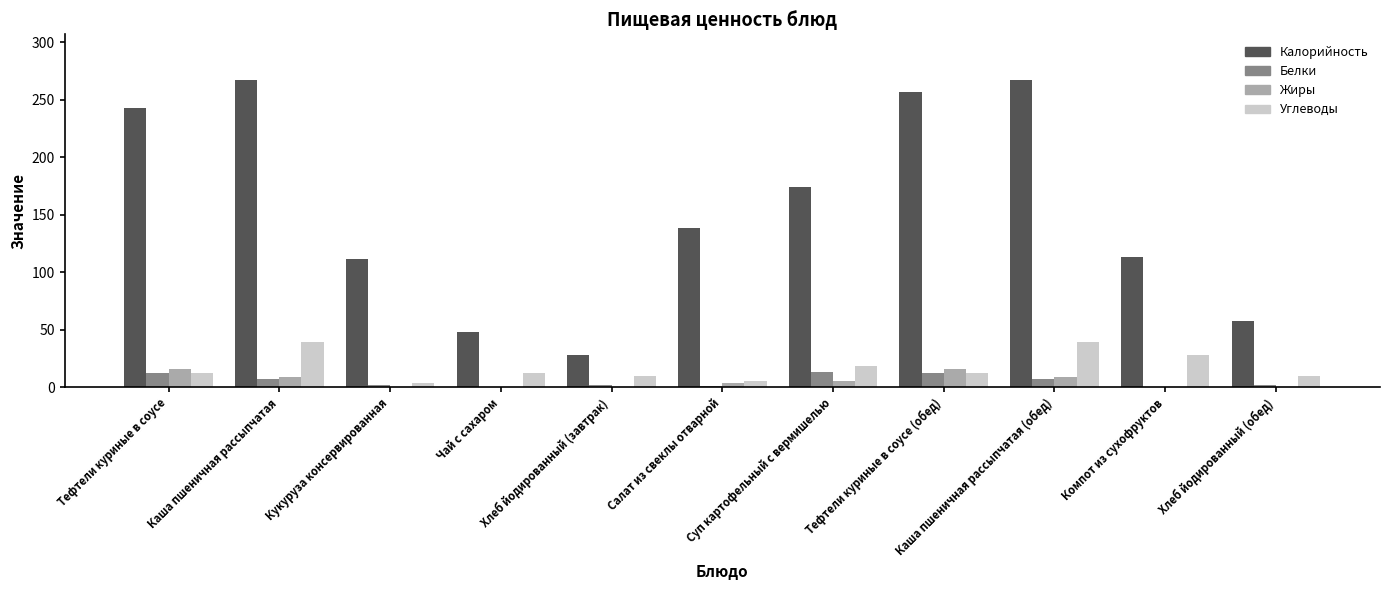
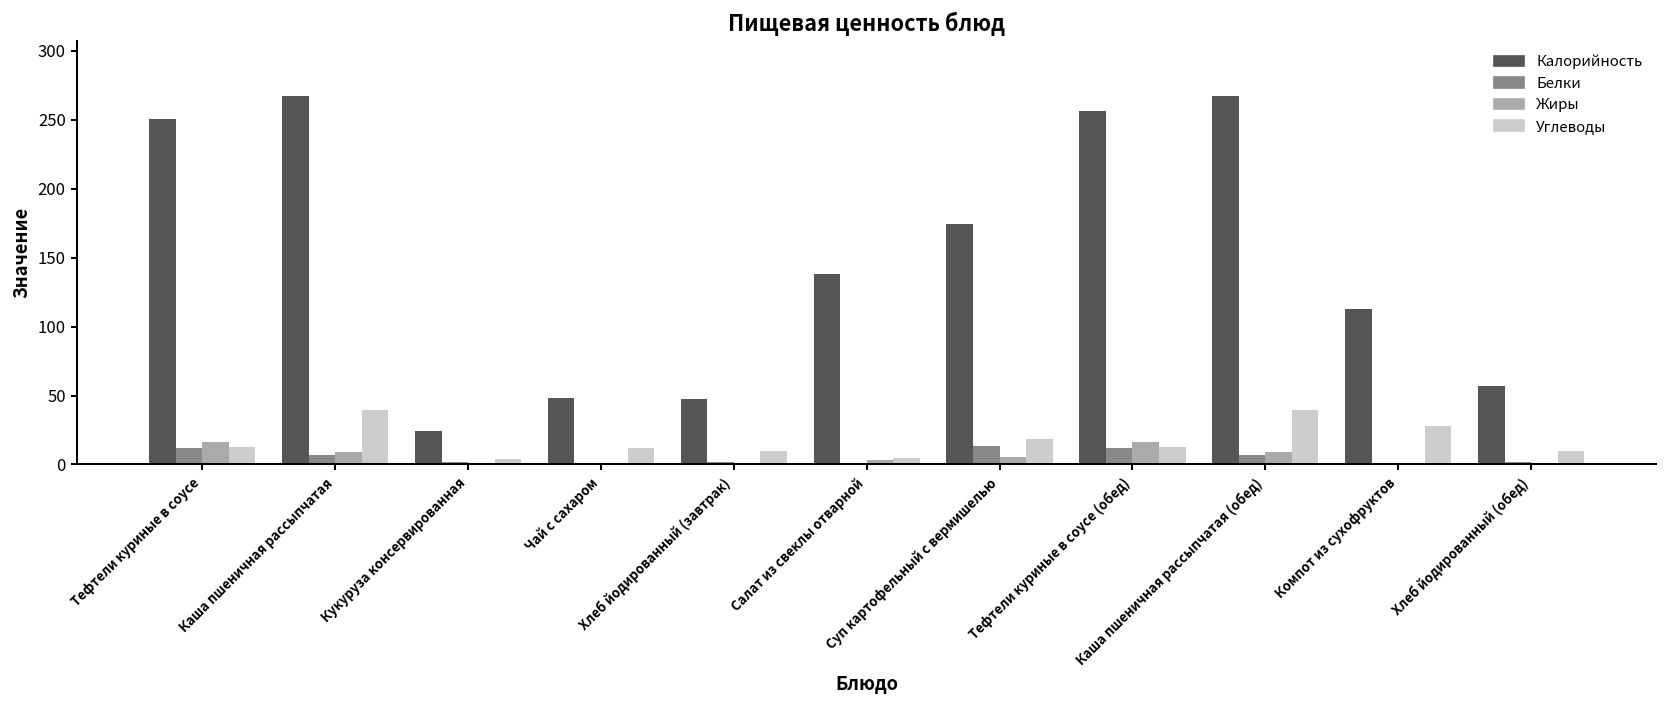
  {
    "Калорийность": {
-     "Тефтели куриные в соусе": 243,
+     "Тефтели куриные в соусе": 251,
      "Каша пшеничная рассыпчатая": 267,
-     "Кукуруза консервированная": 112,
+     "Кукуруза консервированная": 25,
      "Чай с сахаром": 48,
-     "Хлеб йодированный (завтрак)": 28,
+     "Хлеб йодированный (завтрак)": 47,
      "Салат из свеклы отварной": 138,
      "Суп картофельный с вермишелью": 175,
      "Тефтели куриные в соусе (обед)": 256,
      "Каша пшеничная рассыпчатая (обед)": 267,
      "Компот из сухофруктов": 113,
      "Хлеб йодированный (обед)": 57
    }
  }
